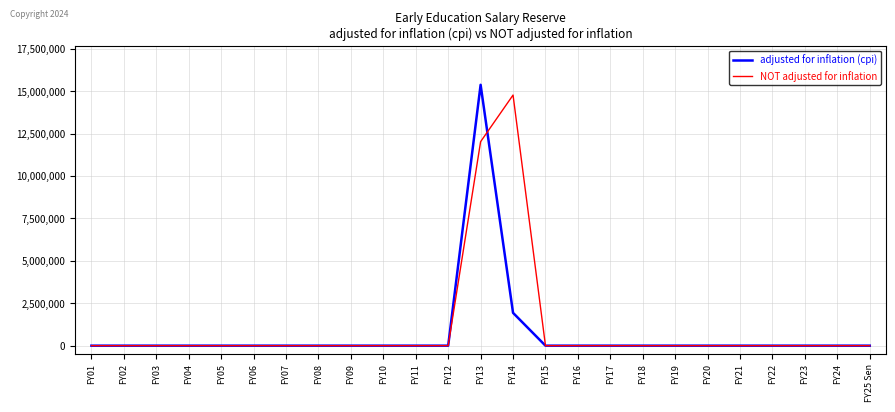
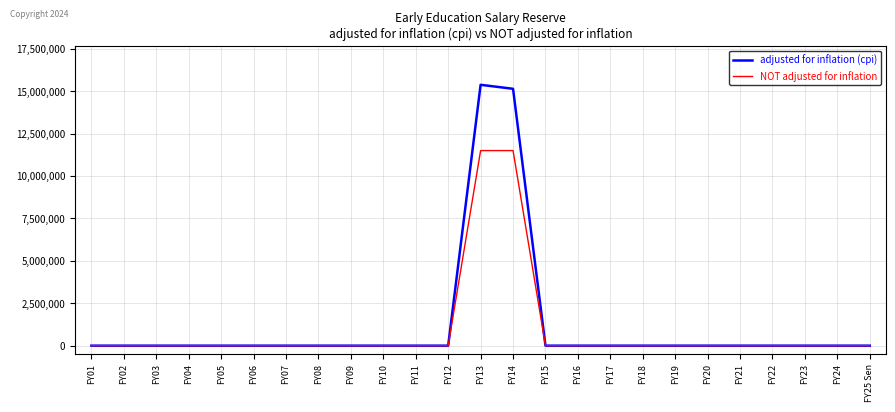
  {
    "adjusted for inflation (cpi)": {
      "FY13": "15,400,000",
-     "FY14": "1,900,000"
+     "FY14": "15,100,000"
    },
    "NOT adjusted for inflation": {
-     "FY13": "12,000,000",
-     "FY14": "14,800,000"
+     "FY13": "11,500,000",
+     "FY14": "11,500,000"
    }
  }
